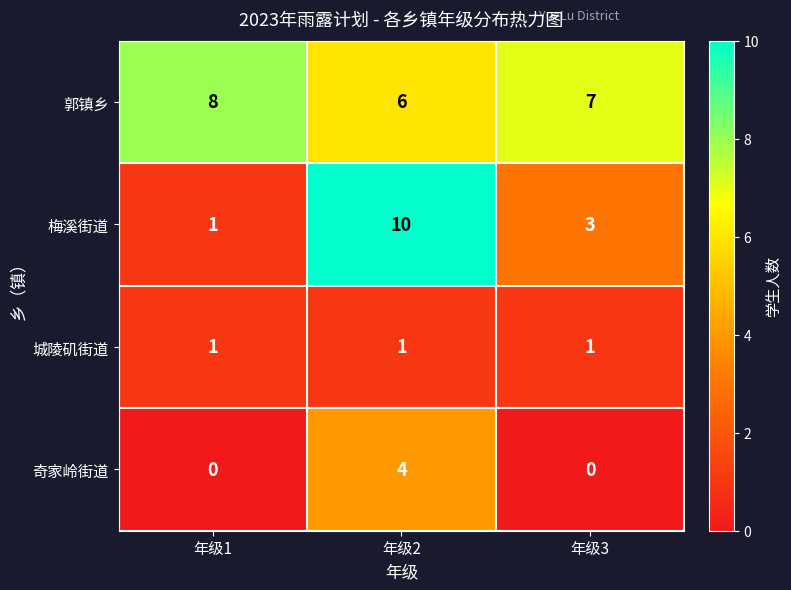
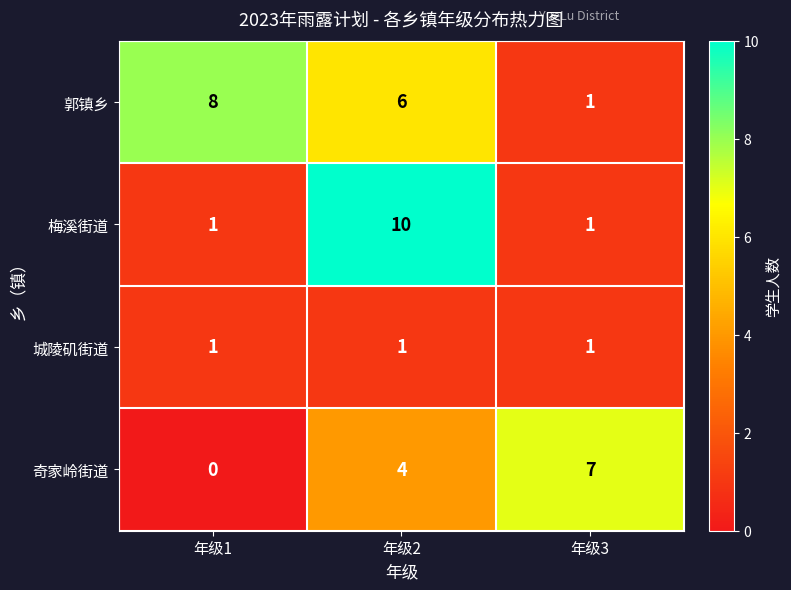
  {
    "郭镇乡": {
      "年级1": 8,
      "年级2": 6,
-     "年级3": 7
+     "年级3": 1
    },
    "梅溪街道": {
      "年级1": 1,
      "年级2": 10,
-     "年级3": 3
+     "年级3": 1
    },
    "城陵矶街道": {
      "年级1": 1,
      "年级2": 1,
      "年级3": 1
    },
    "奇家岭街道": {
      "年级1": 0,
      "年级2": 4,
-     "年级3": 0
+     "年级3": 7
    }
  }
